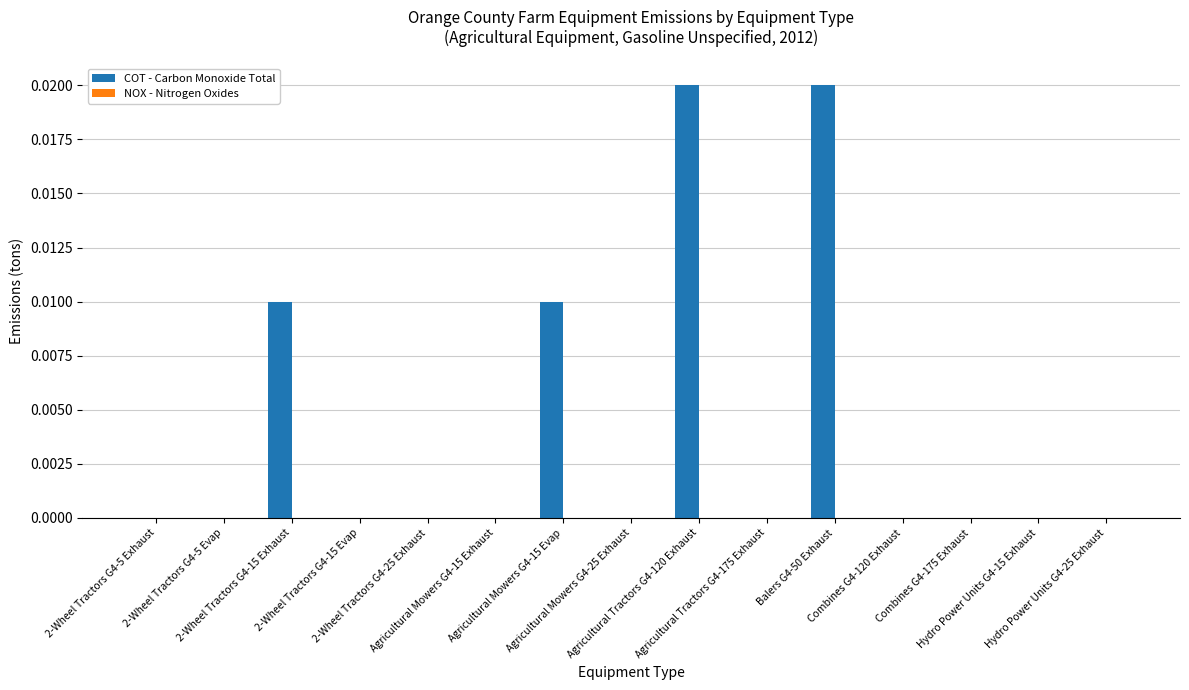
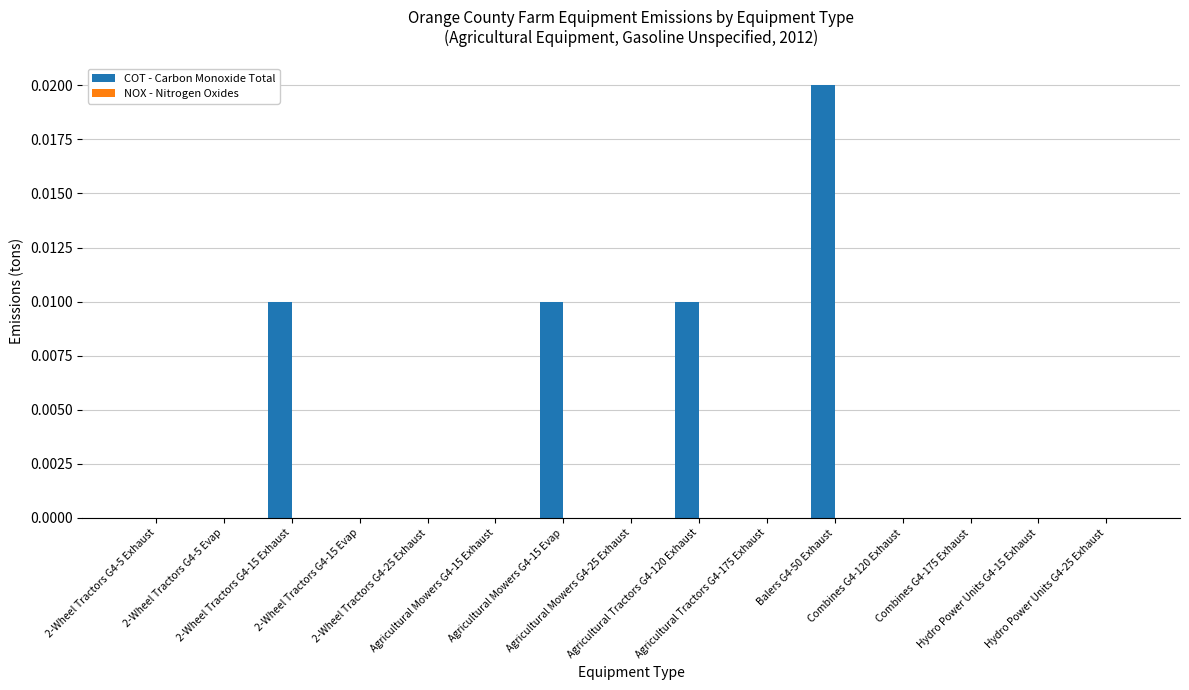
  {
    "COT - Carbon Monoxide Total": {
      "2-Wheel Tractors G4-5 Exhaust": 0.00,
      "2-Wheel Tractors G4-5 Evap": 0.00,
      "2-Wheel Tractors G4-15 Exhaust": 0.01,
      "2-Wheel Tractors G4-15 Evap": 0.00,
      "2-Wheel Tractors G4-25 Exhaust": 0.00,
      "Agricultural Mowers G4-15 Exhaust": 0.00,
      "Agricultural Mowers G4-15 Evap": 0.01,
      "Agricultural Mowers G4-25 Exhaust": 0.00,
-     "Agricultural Tractors G4-120 Exhaust": 0.02,
+     "Agricultural Tractors G4-120 Exhaust": 0.01,
      "Agricultural Tractors G4-175 Exhaust": 0.00,
      "Balers G4-50 Exhaust": 0.02,
      "Combines G4-120 Exhaust": 0.00,
      "Combines G4-175 Exhaust": 0.00,
      "Hydro Power Units G4-15 Exhaust": 0.00,
      "Hydro Power Units G4-25 Exhaust": 0.00
    },
    "NOX - Nitrogen Oxides": {
      "2-Wheel Tractors G4-5 Exhaust": 0.00,
      "2-Wheel Tractors G4-5 Evap": 0.00,
      "2-Wheel Tractors G4-15 Exhaust": 0.00,
      "2-Wheel Tractors G4-15 Evap": 0.00,
      "2-Wheel Tractors G4-25 Exhaust": 0.00,
      "Agricultural Mowers G4-15 Exhaust": 0.00,
      "Agricultural Mowers G4-15 Evap": 0.00,
      "Agricultural Mowers G4-25 Exhaust": 0.00,
      "Agricultural Tractors G4-120 Exhaust": 0.00,
      "Agricultural Tractors G4-175 Exhaust": 0.00,
      "Balers G4-50 Exhaust": 0.00,
      "Combines G4-120 Exhaust": 0.00,
      "Combines G4-175 Exhaust": 0.00,
      "Hydro Power Units G4-15 Exhaust": 0.00,
      "Hydro Power Units G4-25 Exhaust": 0.00
    }
  }
